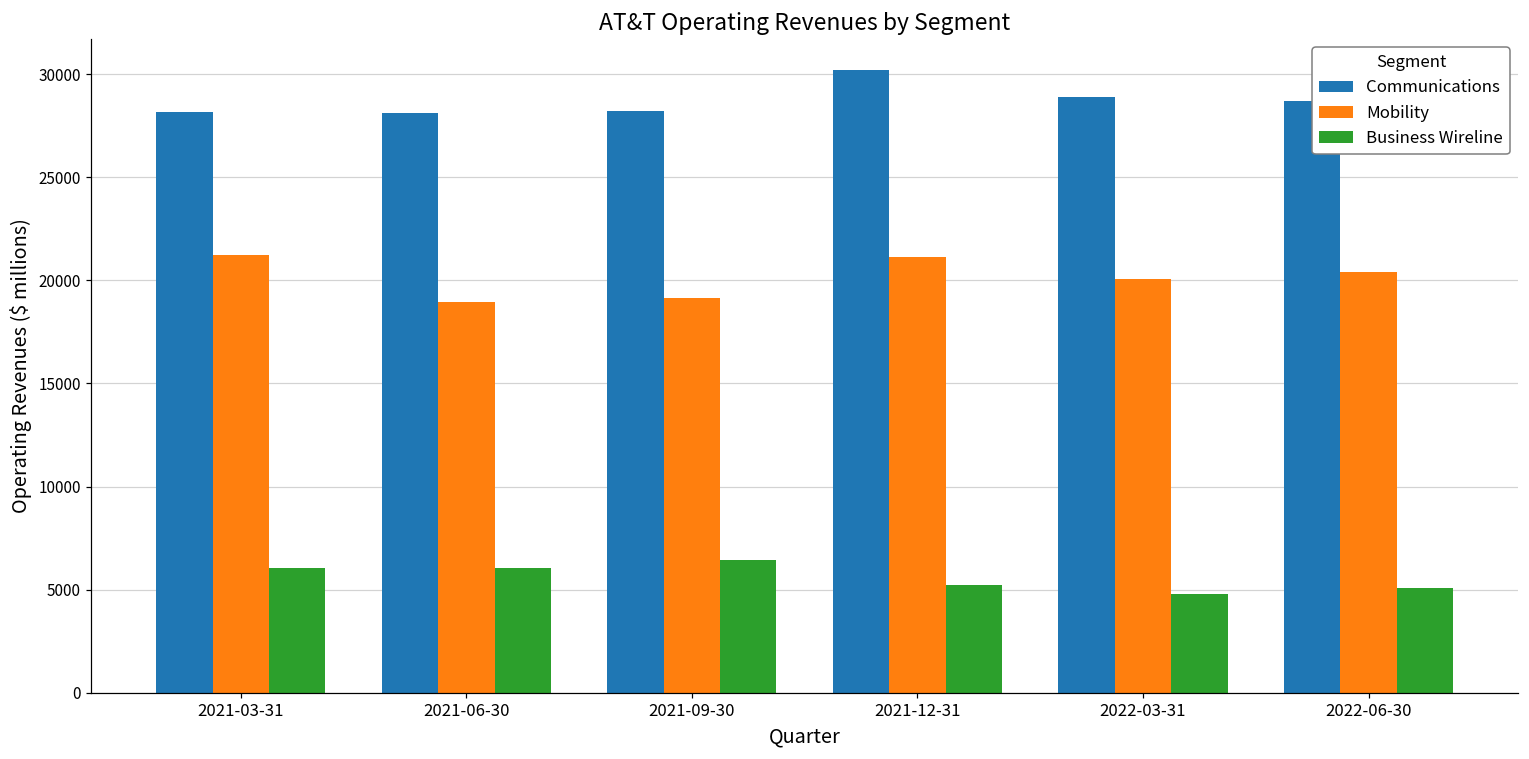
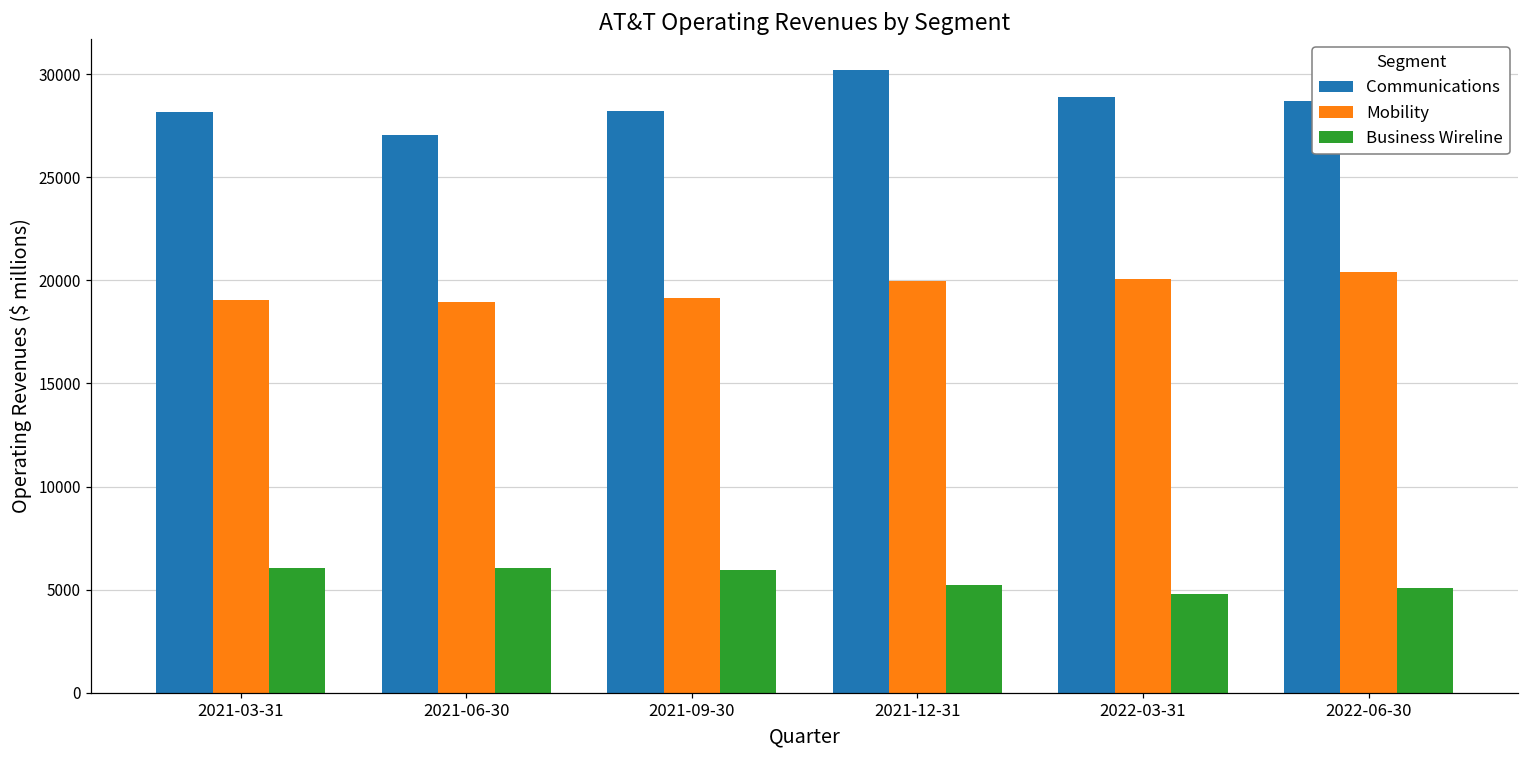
  {
    "Communications": {
      "2021-03-31": 28200,
-     "2021-06-30": 28100,
+     "2021-06-30": 27100,
      "2021-09-30": 28200,
      "2021-12-31": 30200,
      "2022-03-31": 28900,
      "2022-06-30": 28700
    },
    "Mobility": {
-     "2021-03-31": 21200,
+     "2021-03-31": 19000,
      "2021-06-30": 18900,
      "2021-09-30": 19100,
-     "2021-12-31": 21100,
+     "2021-12-31": 20000,
      "2022-03-31": 20100,
      "2022-06-30": 20400
    },
    "Business Wireline": {
      "2021-03-31": 6000,
      "2021-06-30": 6100,
-     "2021-09-30": 6400,
+     "2021-09-30": 5900,
      "2021-12-31": 5200,
      "2022-03-31": 4800,
      "2022-06-30": 5100
    }
  }
